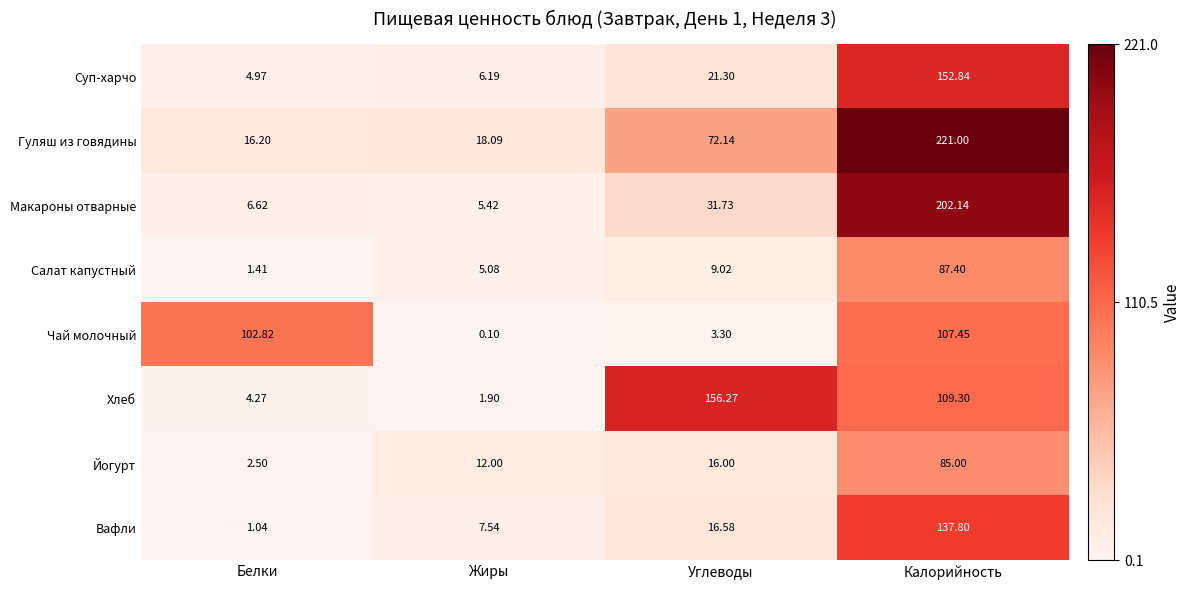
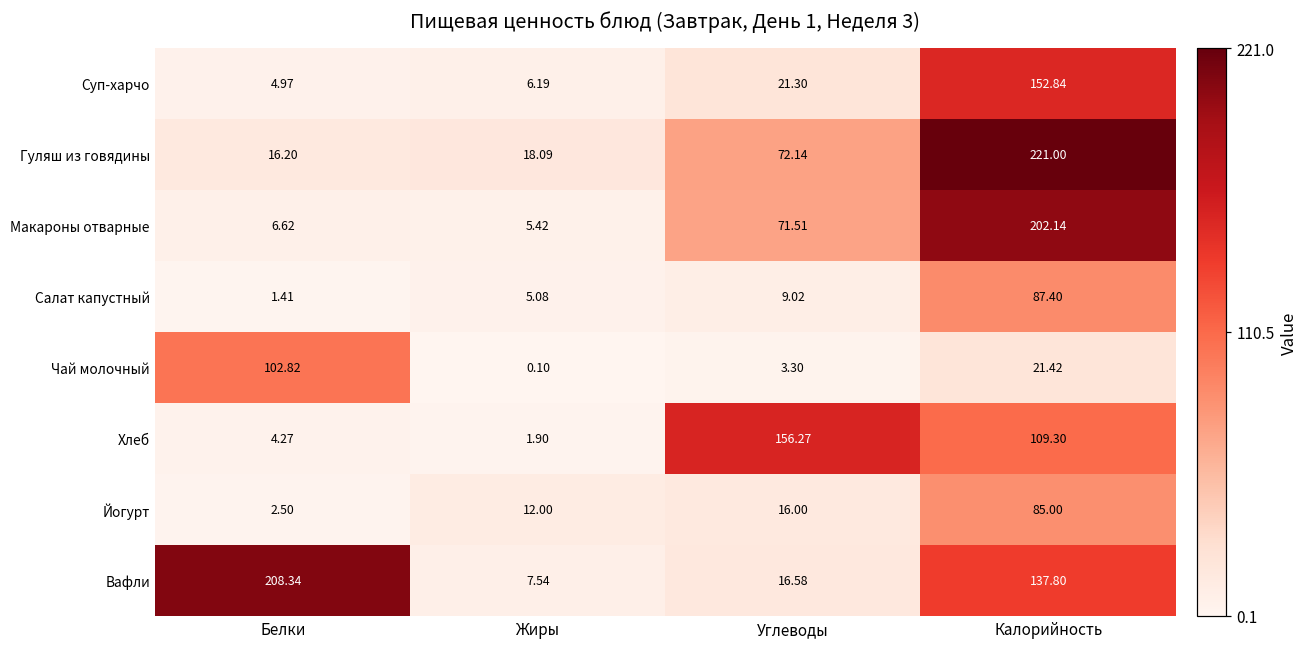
  {
    "Суп-харчо": {
      "Белки": 4.97,
      "Жиры": 6.19,
      "Углеводы": 21.30,
      "Калорийность": 152.84
    },
    "Гуляш из говядины": {
      "Белки": 16.20,
      "Жиры": 18.09,
      "Углеводы": 72.14,
      "Калорийность": 221.00
    },
    "Макароны отварные": {
      "Белки": 6.62,
      "Жиры": 5.42,
-     "Углеводы": 31.73,
+     "Углеводы": 71.51,
      "Калорийность": 202.14
    },
    "Салат капустный": {
      "Белки": 1.41,
      "Жиры": 5.08,
      "Углеводы": 9.02,
      "Калорийность": 87.40
    },
    "Чай молочный": {
      "Белки": 102.82,
      "Жиры": 0.10,
      "Углеводы": 3.30,
-     "Калорийность": 107.45
+     "Калорийность": 21.42
    },
    "Хлеб": {
      "Белки": 4.27,
      "Жиры": 1.90,
      "Углеводы": 156.27,
      "Калорийность": 109.30
    },
    "Йогурт": {
      "Белки": 2.50,
      "Жиры": 12.00,
      "Углеводы": 16.00,
      "Калорийность": 85.00
    },
    "Вафли": {
-     "Белки": 1.04,
+     "Белки": 208.34,
      "Жиры": 7.54,
      "Углеводы": 16.58,
      "Калорийность": 137.80
    }
  }
